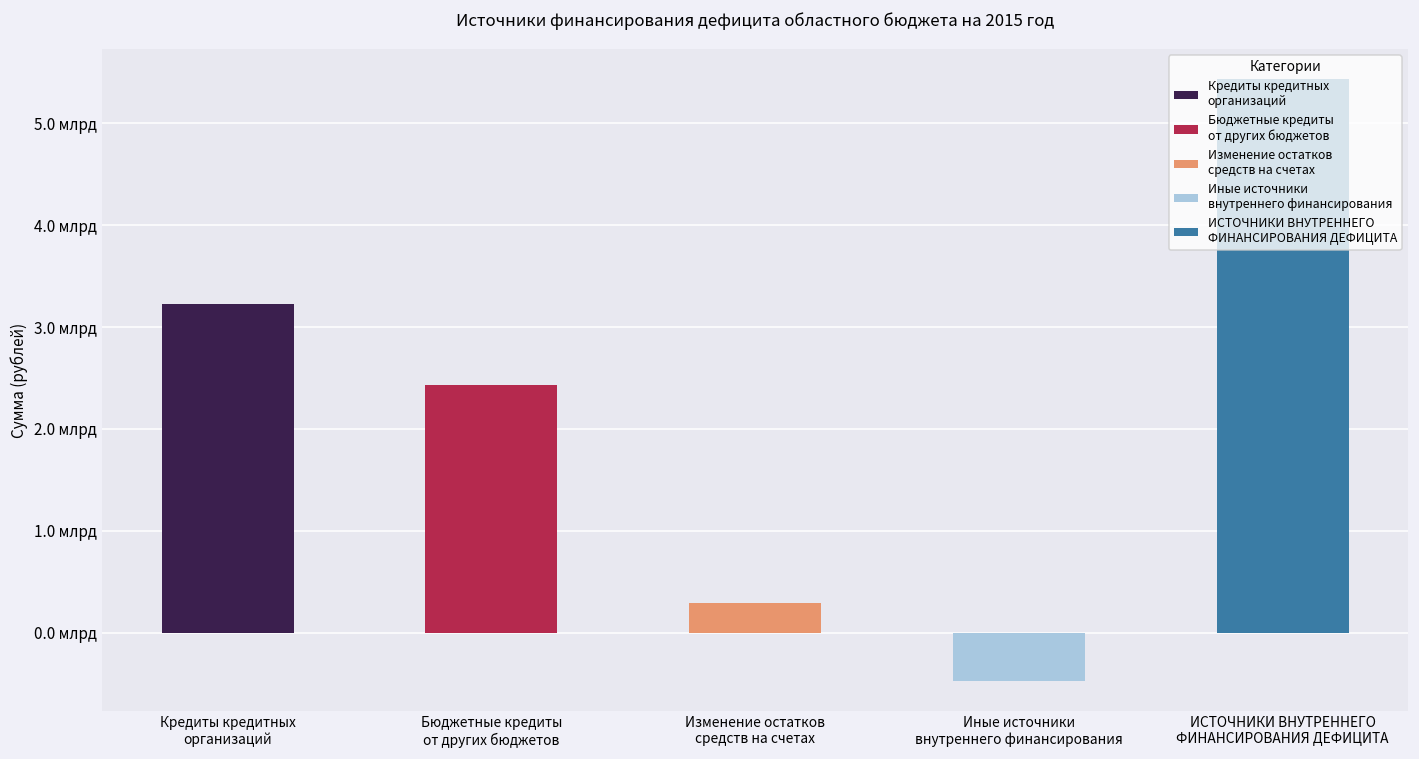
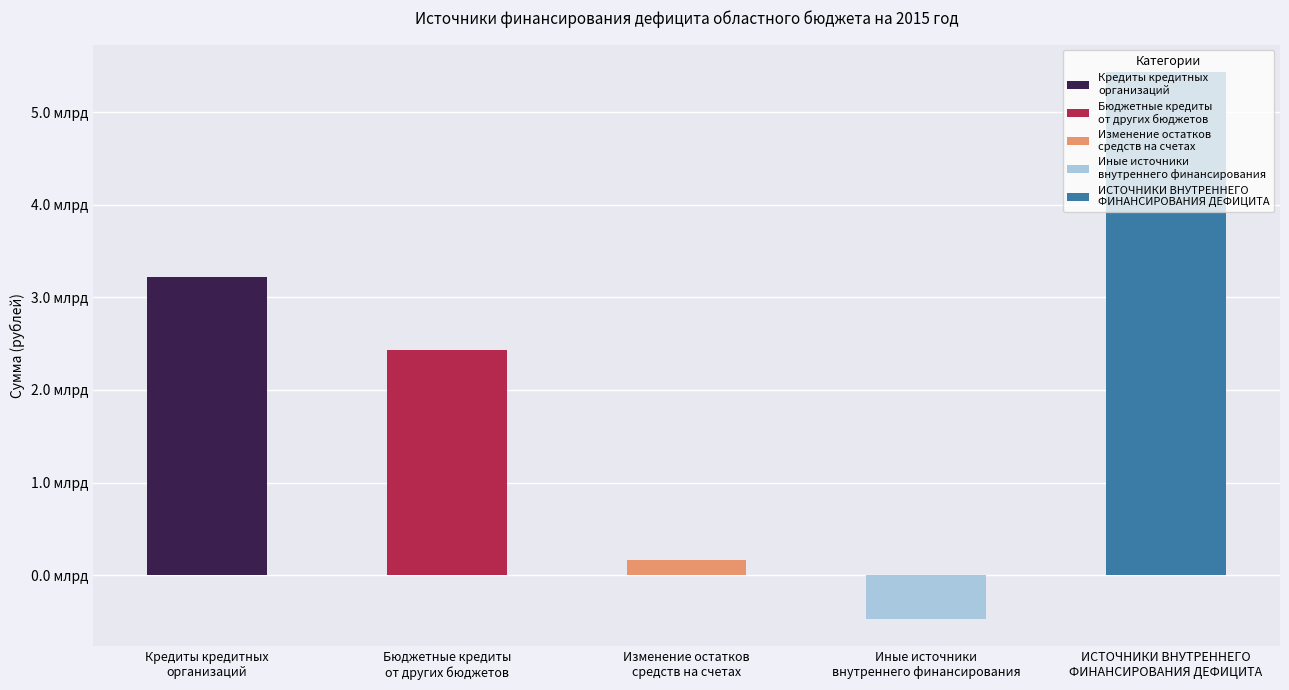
  {
    "Кредиты кредитных организаций": "3.2 млрд",
    "Бюджетные кредиты от других бюджетов": "2.4 млрд",
-   "Изменение остатков средств на счетах": "0.3 млрд",
+   "Изменение остатков средств на счетах": "0.2 млрд",
    "Иные источники внутреннего финансирования": "-0.5 млрд"
  }
